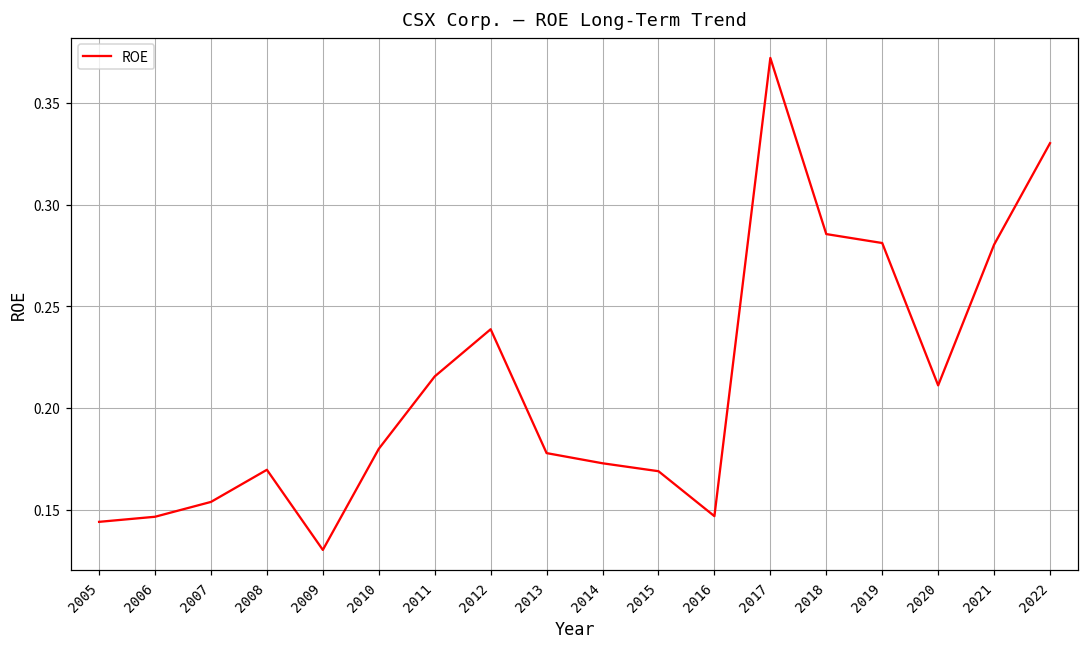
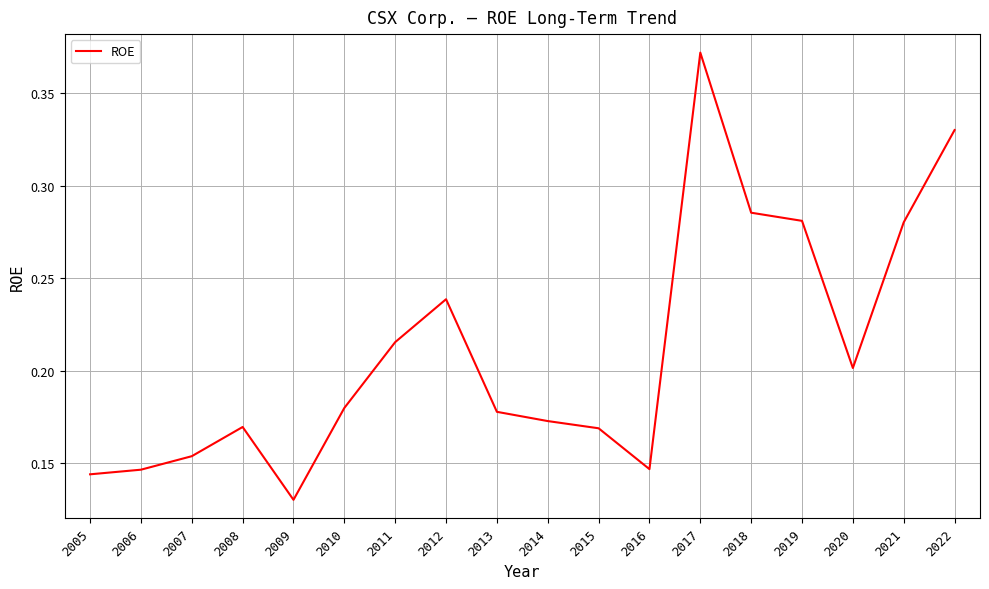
  {
    "2005": 0.144,
    "2006": 0.147,
    "2007": 0.154,
    "2008": 0.170,
    "2009": 0.130,
    "2010": 0.180,
    "2011": 0.216,
    "2012": 0.239,
    "2013": 0.178,
    "2014": 0.173,
    "2015": 0.169,
    "2016": 0.147,
    "2017": 0.372,
    "2018": 0.286,
    "2019": 0.281,
-   "2020": 0.211,
+   "2020": 0.202,
    "2021": 0.280,
    "2022": 0.330
  }
